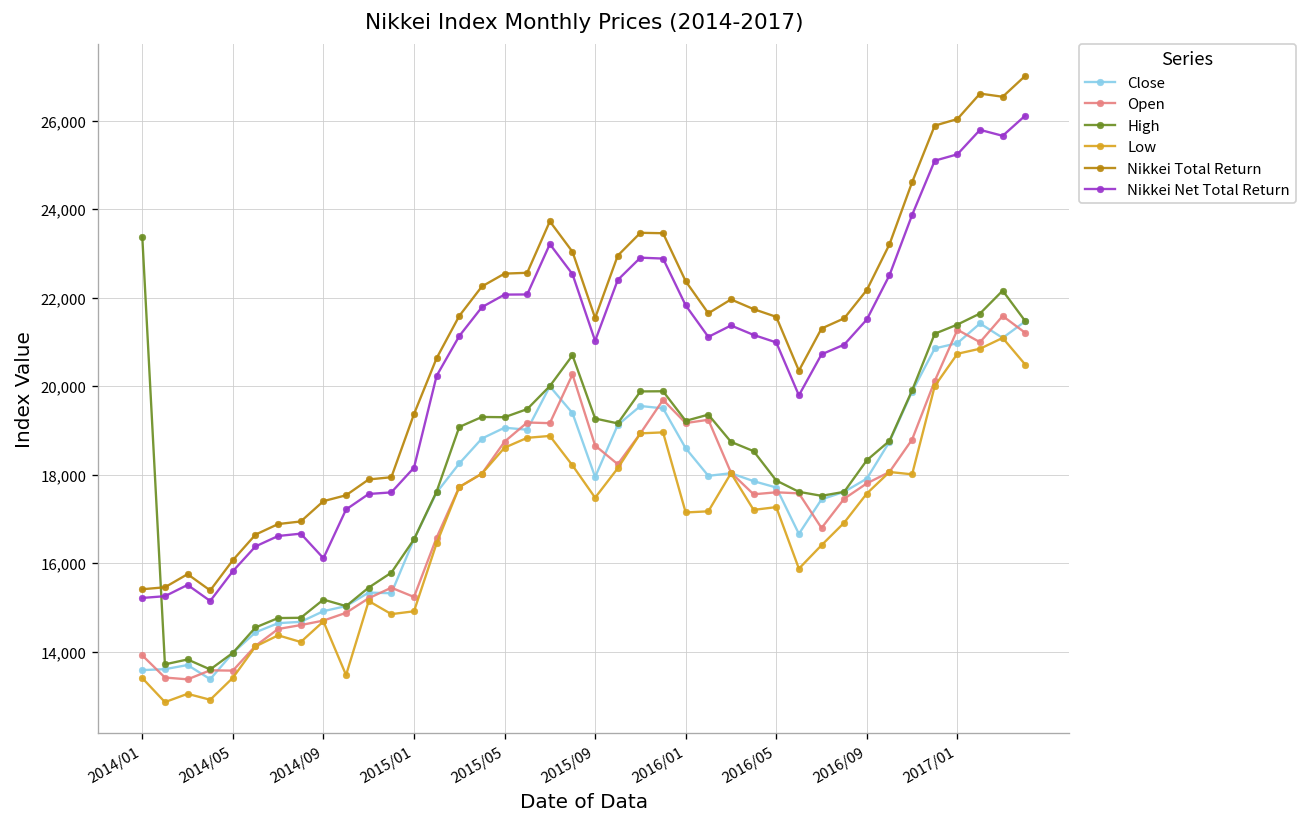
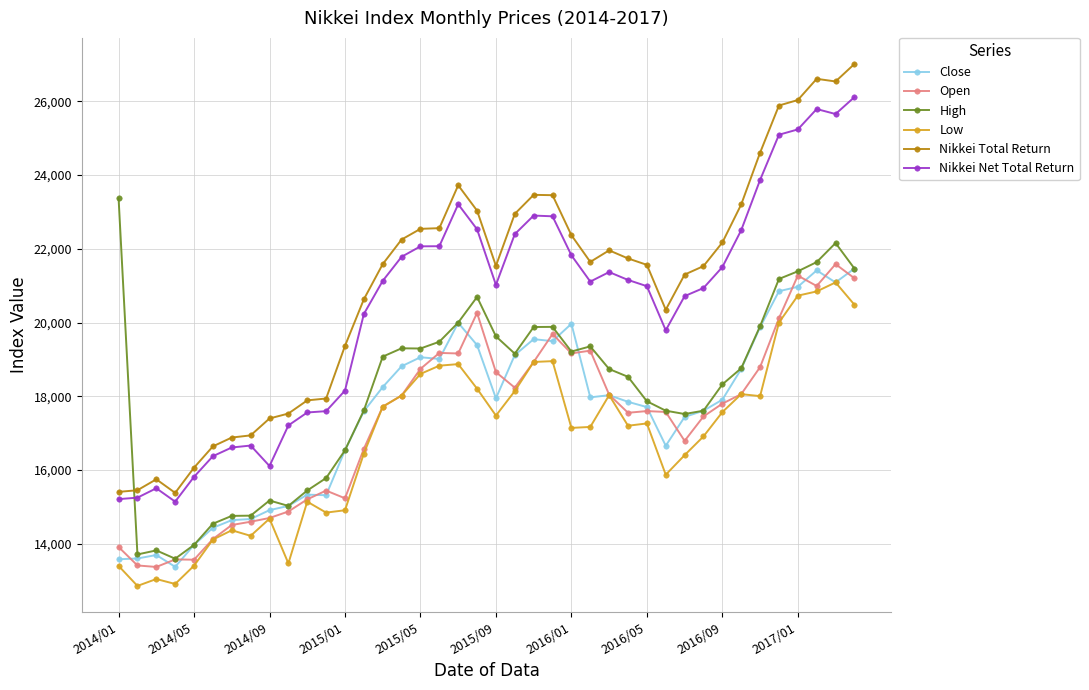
  {
    "Close": {
      "2014/01": "13,600",
      "2014/09": "14,900",
      "2015/05": "19,100",
      "2015/09": "17,900",
-     "2016/01": "18,600",
+     "2016/01": "20,000",
      "2016/05": "17,700",
      "2016/09": "17,900",
      "2017/01": "21,000"
    },
    "Open": {
      "2014/01": "13,900",
      "2014/05": "13,600",
      "2015/01": "15,200",
      "2015/05": "18,700",
      "2015/09": "18,700",
      "2016/05": "17,600",
      "2016/09": "17,800",
      "2017/01": "21,300"
    },
    "High": {
      "2014/01": "23,400",
      "2014/09": "15,200",
      "2015/05": "19,300",
-     "2015/09": "19,300",
+     "2015/09": "19,600",
      "2016/05": "17,900",
      "2016/09": "18,300",
      "2017/01": "21,400"
    },
    "Nikkei Net Total Return": {
      "2014/01": "15,200",
      "2014/05": "15,800",
      "2014/09": "16,100",
      "2015/01": "18,200",
      "2015/05": "22,100",
      "2015/09": "21,000",
      "2016/01": "21,800",
      "2016/05": "21,000",
      "2016/09": "21,500",
      "2017/01": "25,200"
    }
  }
